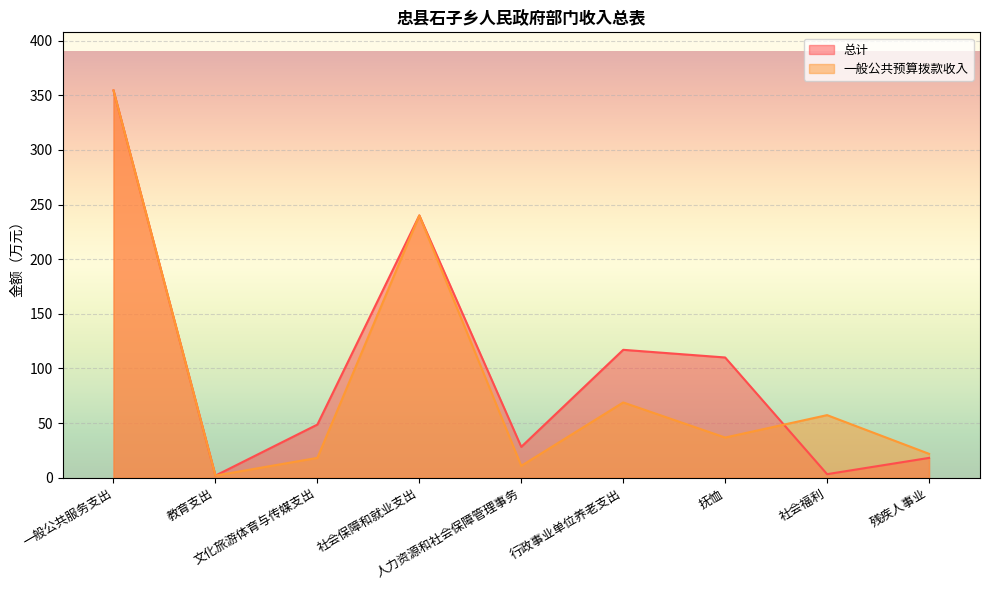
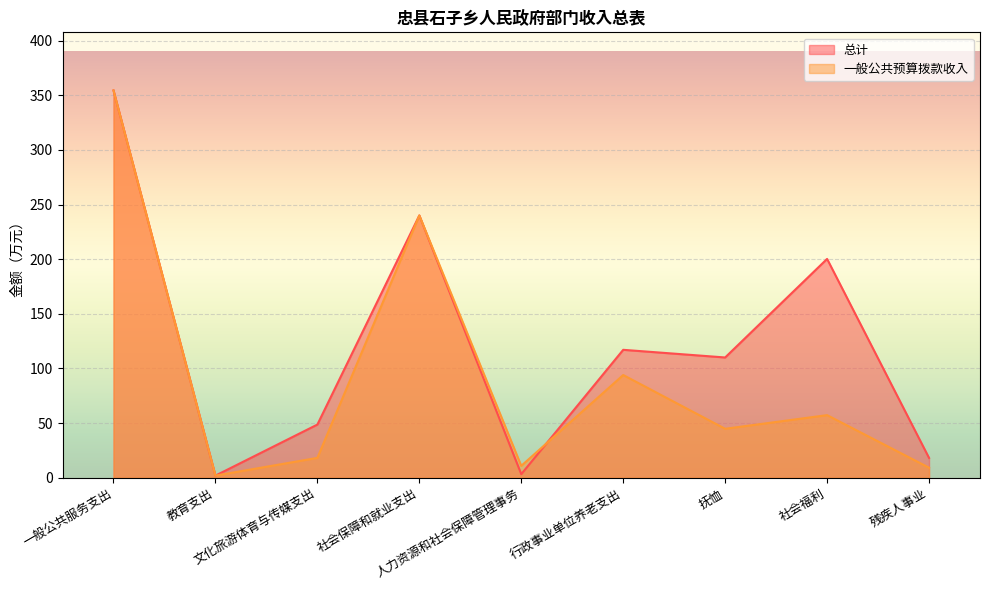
  {
    "总计": {
      "文化旅游体育与传媒支出": 49,
-     "人力资源和社会保障管理事务": 28,
+     "人力资源和社会保障管理事务": 3,
      "行政事业单位养老支出": 117,
      "抚恤": 110,
-     "社会福利": 3,
+     "社会福利": 200,
      "残疾人事业": 18
    },
    "一般公共预算拨款收入": {
      "文化旅游体育与传媒支出": 18,
      "人力资源和社会保障管理事务": 11,
-     "行政事业单位养老支出": 69,
-     "抚恤": 37,
+     "行政事业单位养老支出": 94,
+     "抚恤": 45,
      "社会福利": 57,
-     "残疾人事业": 22
+     "残疾人事业": 9
    }
  }
